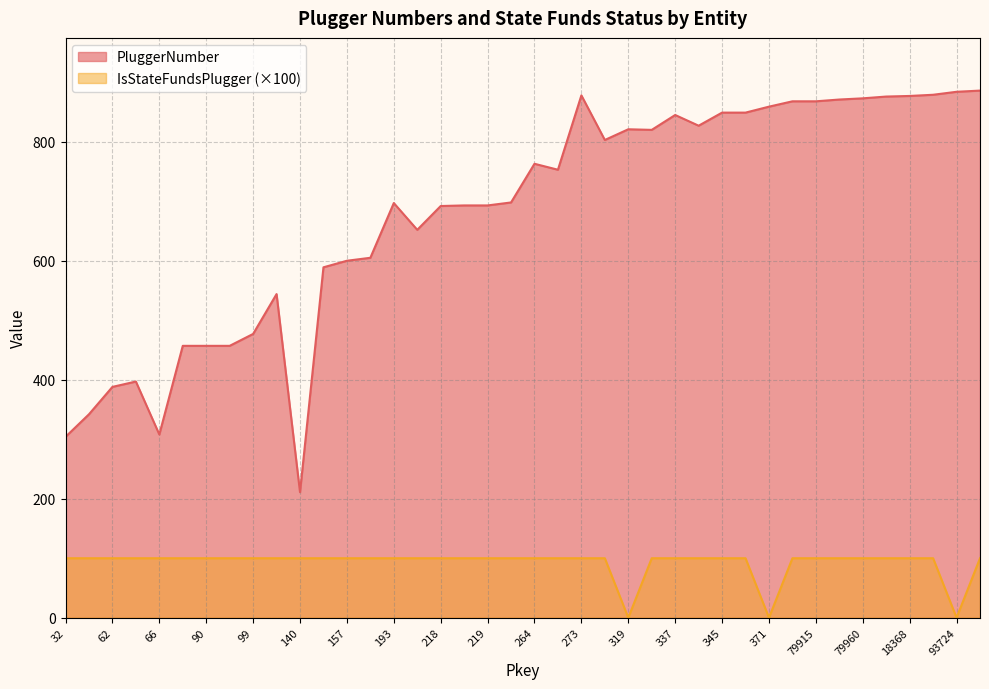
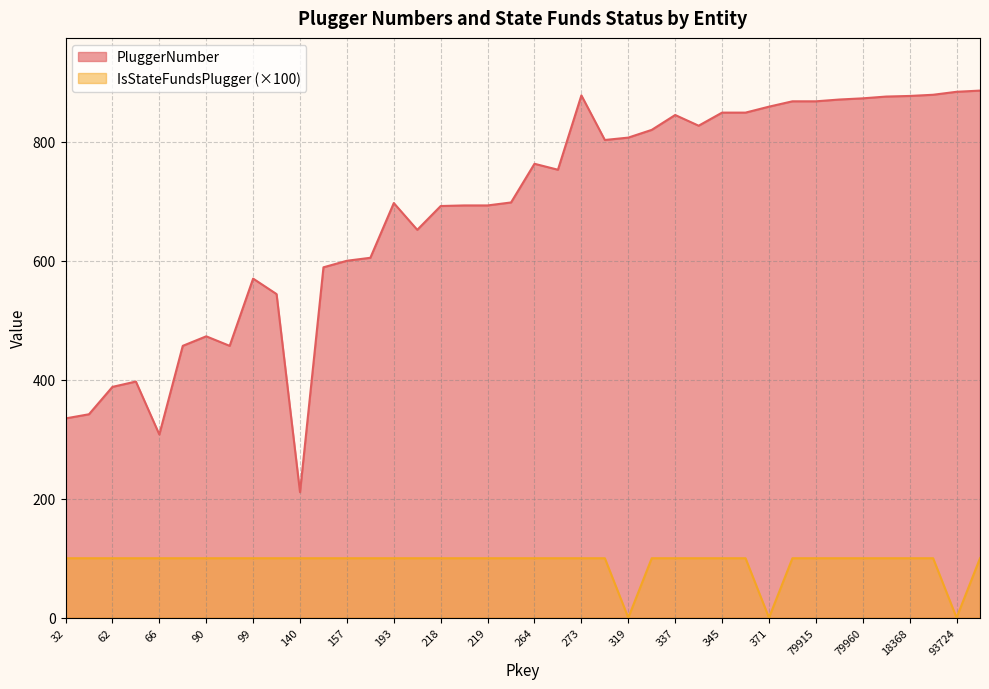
  {
    "PluggerNumber": {
-     "32": 300,
+     "32": 340,
      "62": 390,
      "66": 310,
-     "90": 460,
-     "99": 480,
+     "90": 470,
+     "99": 570,
      "140": 210,
      "157": 600,
      "193": 700,
      "218": 690,
      "219": 690,
      "264": 760,
      "273": 880,
-     "319": 820,
+     "319": 810,
      "337": 850,
      "345": 850,
      "371": 860,
      "79915": 870,
      "79960": 870,
      "18368": 880,
      "93724": 880
    },
    "IsStateFundsPlugger (×100)": {
      "32": 100,
      "62": 100,
      "66": 100,
      "90": 100,
      "99": 100,
      "140": 100,
      "157": 100,
      "193": 100,
      "218": 100,
      "219": 100,
      "264": 100,
      "273": 100,
      "319": 0,
      "337": 100,
      "345": 100,
      "371": 0,
      "79915": 100,
      "79960": 100,
      "18368": 100,
      "93724": 0
    }
  }
